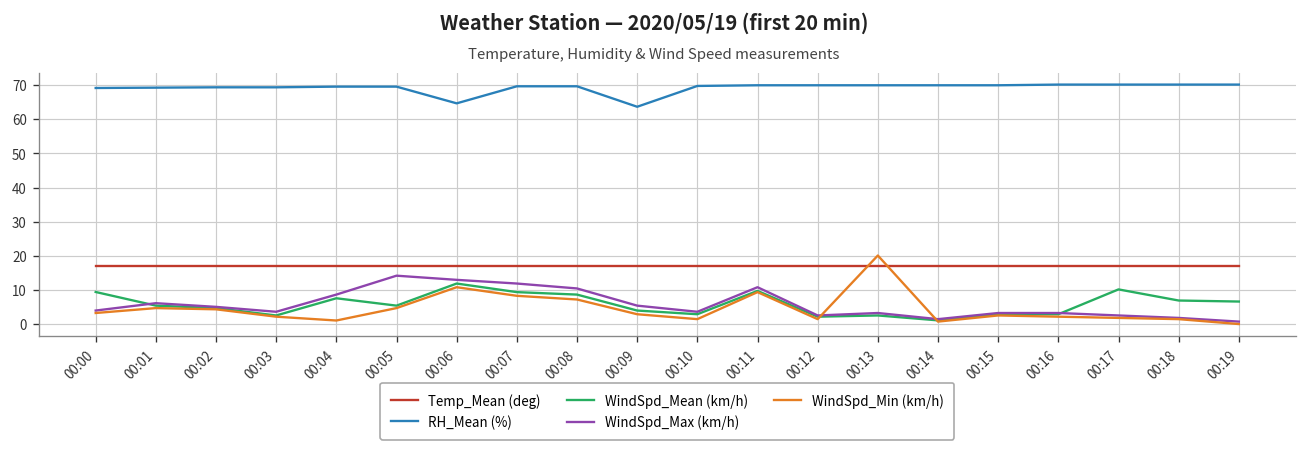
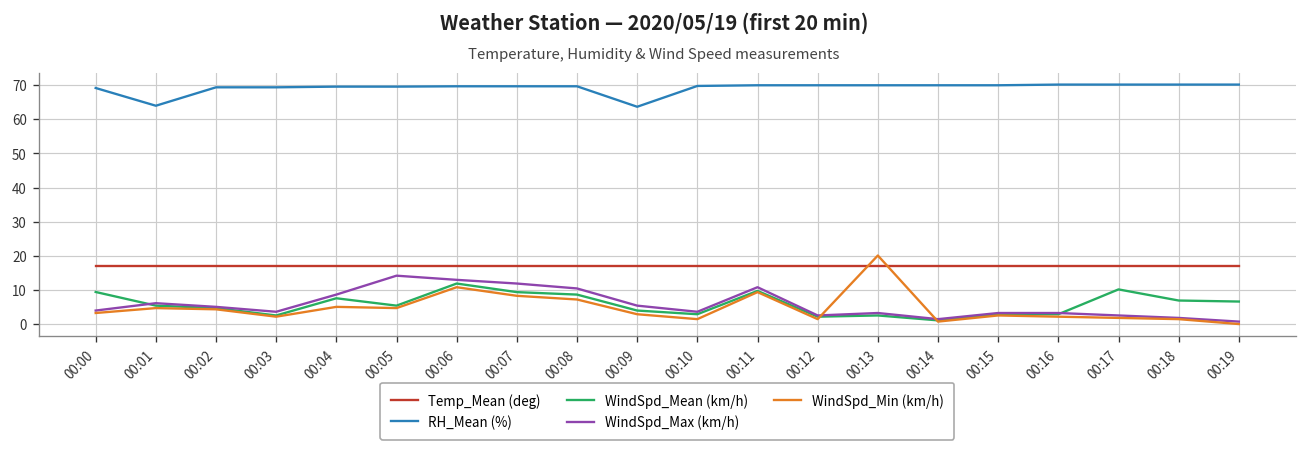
  {
    "Temp_Mean (deg)": {
      "00:00": 17,
      "00:01": 17,
      "00:02": 17,
      "00:03": 17,
      "00:04": 17,
      "00:05": 17,
      "00:06": 17,
      "00:07": 17,
      "00:08": 17,
      "00:09": 17,
      "00:10": 17,
      "00:11": 17,
      "00:12": 17,
      "00:13": 17,
      "00:14": 17,
      "00:15": 17,
      "00:16": 17,
      "00:17": 17,
      "00:18": 17,
      "00:19": 17
    },
    "RH_Mean (%)": {
      "00:00": 69,
-     "00:01": 69,
+     "00:01": 64,
      "00:02": 69,
      "00:03": 69,
      "00:04": 70,
      "00:05": 70,
-     "00:06": 65,
+     "00:06": 70,
      "00:07": 70,
      "00:08": 70,
      "00:09": 64,
      "00:10": 70,
      "00:11": 70,
      "00:12": 70,
      "00:13": 70,
      "00:14": 70,
      "00:15": 70,
      "00:16": 70,
      "00:17": 70,
      "00:18": 70,
      "00:19": 70
    },
    "WindSpd_Mean (km/h)": {
      "00:00": 9,
      "00:04": 8,
      "00:06": 12,
      "00:07": 9,
      "00:08": 9,
      "00:09": 4,
      "00:17": 10,
      "00:18": 7,
      "00:19": 7
    },
    "WindSpd_Max (km/h)": {
      "00:03": 4,
      "00:04": 9,
      "00:05": 14,
      "00:06": 13,
      "00:07": 12,
      "00:08": 10,
      "00:09": 5,
      "00:11": 11
    },
    "WindSpd_Min (km/h)": {
-     "00:04": 1,
+     "00:04": 5,
      "00:06": 11,
      "00:07": 8,
      "00:08": 7,
      "00:09": 3,
      "00:10": 1,
      "00:13": 20
    }
  }
